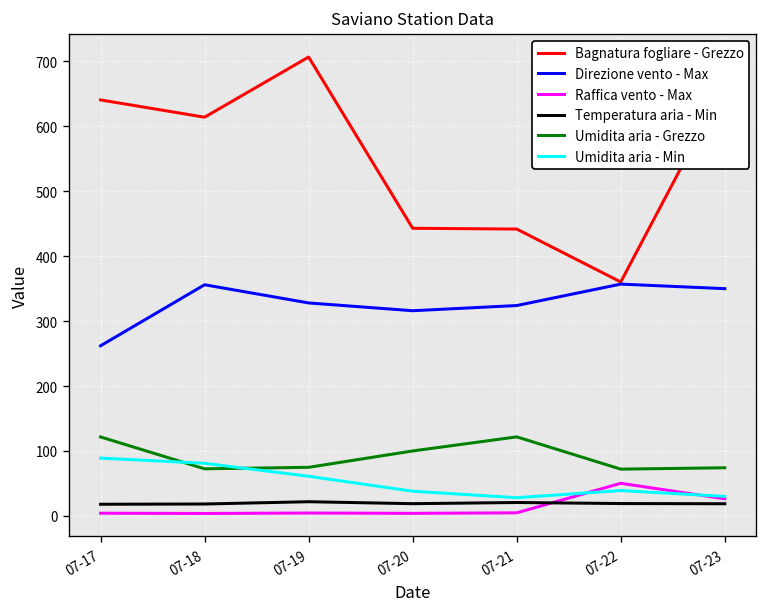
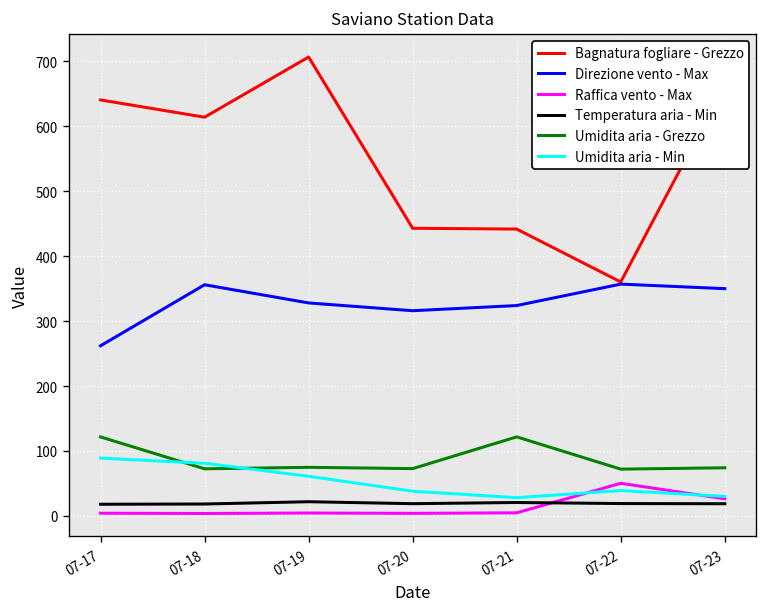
  {
    "Bagnatura fogliare - Grezzo": {
      "07-17": 640,
      "07-18": 610,
      "07-19": 710,
      "07-20": 440,
      "07-21": 440
    },
    "Direzione vento - Max": {
      "07-17": 260,
      "07-18": 360,
      "07-19": 330,
      "07-20": 320,
      "07-21": 320,
      "07-23": 350
    },
    "Raffica vento - Max": {
      "07-17": 0,
      "07-18": 0,
      "07-19": 0,
      "07-20": 0,
      "07-21": 0,
      "07-22": 50
    },
    "Temperatura aria - Min": {
      "07-17": 20,
      "07-18": 20,
      "07-19": 20,
      "07-20": 20,
      "07-21": 20,
      "07-22": 20,
      "07-23": 20
    },
    "Umidita aria - Grezzo": {
      "07-17": 120,
      "07-18": 70,
      "07-19": 70,
-     "07-20": 100,
+     "07-20": 70,
      "07-21": 120,
      "07-22": 70,
      "07-23": 70
    },
    "Umidita aria - Min": {
      "07-17": 90,
      "07-18": 80,
      "07-19": 60,
      "07-20": 40,
      "07-21": 30,
      "07-22": 40
    }
  }
